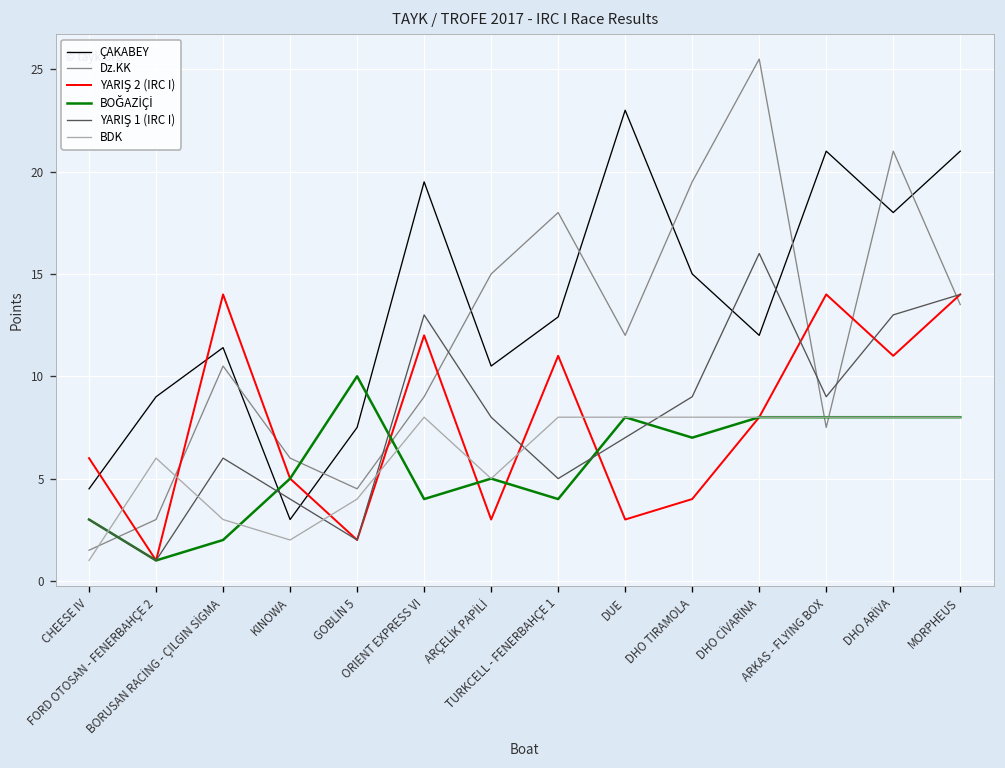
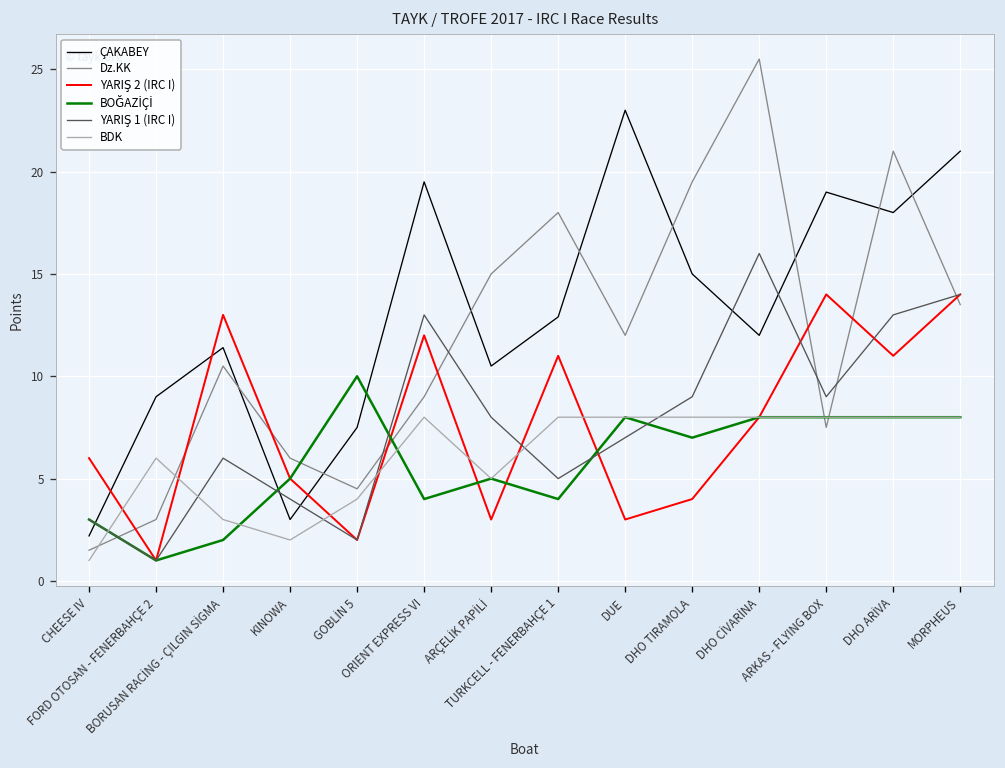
  {
    "ÇAKABEY": {
-     "CHEESE IV": 4.5,
+     "CHEESE IV": 2.2,
      "FORD OTOSAN - FENERBAHÇE 2": 9.0,
      "BORUSAN RACİNG - ÇILGIN SİGMA": 11.4,
      "KINOWA": 3.0,
      "GOBLİN 5": 7.5,
      "ORIENT EXPRESS VI": 19.5,
      "ARÇELİK PAPİLİ": 10.5,
      "TURKCELL - FENERBAHÇE 1": 12.9,
      "DUE": 23.0,
      "DHO TIRAMOLA": 15.0,
      "DHO CİVARİNA": 12.0,
-     "ARKAS - FLYING BOX": 21,
+     "ARKAS - FLYING BOX": 19,
      "DHO ARİVA": 18.0,
      "MORPHEUS": 21.0
    },
    "YARIŞ 2 (IRC I)": {
      "CHEESE IV": 6,
-     "BORUSAN RACİNG - ÇILGIN SİGMA": 14,
+     "BORUSAN RACİNG - ÇILGIN SİGMA": 13,
      "ORIENT EXPRESS VI": 12,
      "ARÇELİK PAPİLİ": 3,
      "TURKCELL - FENERBAHÇE 1": 11,
      "DUE": 3,
      "DHO TIRAMOLA": 4,
      "ARKAS - FLYING BOX": 14,
      "DHO ARİVA": 11
    },
    "BOĞAZİÇİ": {
      "BORUSAN RACİNG - ÇILGIN SİGMA": 2.0,
      "GOBLİN 5": 10.0,
      "ORIENT EXPRESS VI": 4.0,
      "TURKCELL - FENERBAHÇE 1": 4.0,
      "DHO TIRAMOLA": 7.0
    },
    "YARIŞ 1 (IRC I)": {
      "BORUSAN RACİNG - ÇILGIN SİGMA": 6.0,
      "KINOWA": 4.0,
      "ORIENT EXPRESS VI": 13.0,
      "ARÇELİK PAPİLİ": 8.0,
      "TURKCELL - FENERBAHÇE 1": 5.0,
      "DUE": 7.0,
      "DHO TIRAMOLA": 9.0,
      "DHO CİVARİNA": 16.0,
      "ARKAS - FLYING BOX": 9.0,
      "DHO ARİVA": 13.0
    }
  }
